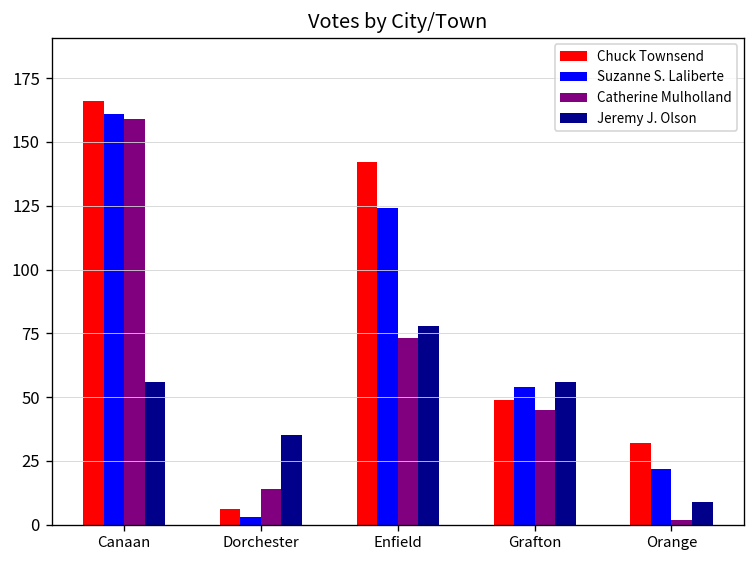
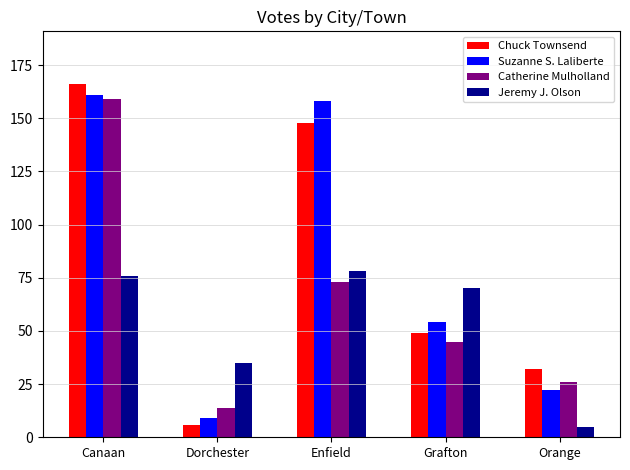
  {
    "Chuck Townsend": {
      "Canaan": 166,
      "Dorchester": 6,
-     "Enfield": 142,
+     "Enfield": 148,
      "Grafton": 49,
      "Orange": 32
    },
    "Suzanne S. Laliberte": {
      "Canaan": 161,
-     "Dorchester": 3,
-     "Enfield": 124,
+     "Dorchester": 9,
+     "Enfield": 158,
      "Grafton": 54,
      "Orange": 22
    },
    "Catherine Mulholland": {
      "Canaan": 159,
      "Dorchester": 14,
      "Enfield": 73,
      "Grafton": 45,
-     "Orange": 2
+     "Orange": 26
    },
    "Jeremy J. Olson": {
-     "Canaan": 56,
+     "Canaan": 76,
      "Dorchester": 35,
      "Enfield": 78,
-     "Grafton": 56,
-     "Orange": 9
+     "Grafton": 70,
+     "Orange": 5
    }
  }
